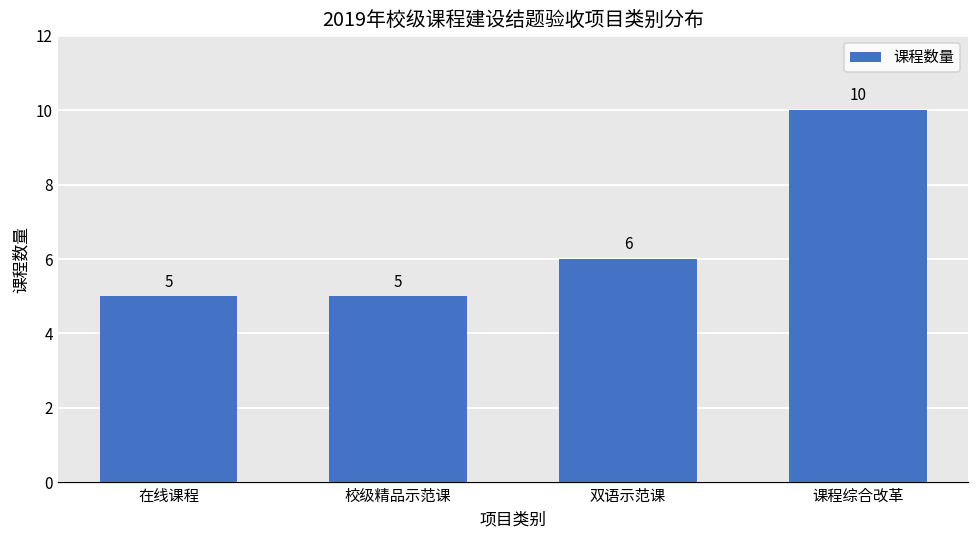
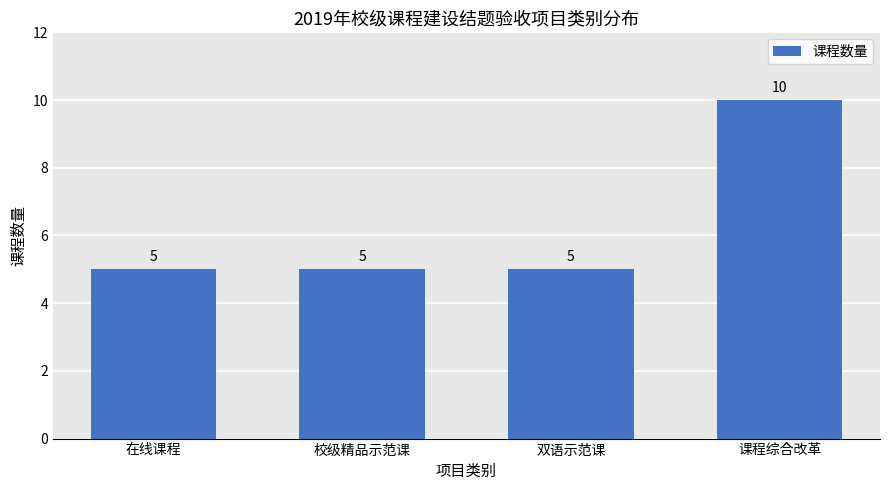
  {
    "在线课程": 5,
    "校级精品示范课": 5,
-   "双语示范课": 6,
+   "双语示范课": 5,
    "课程综合改革": 10
  }
